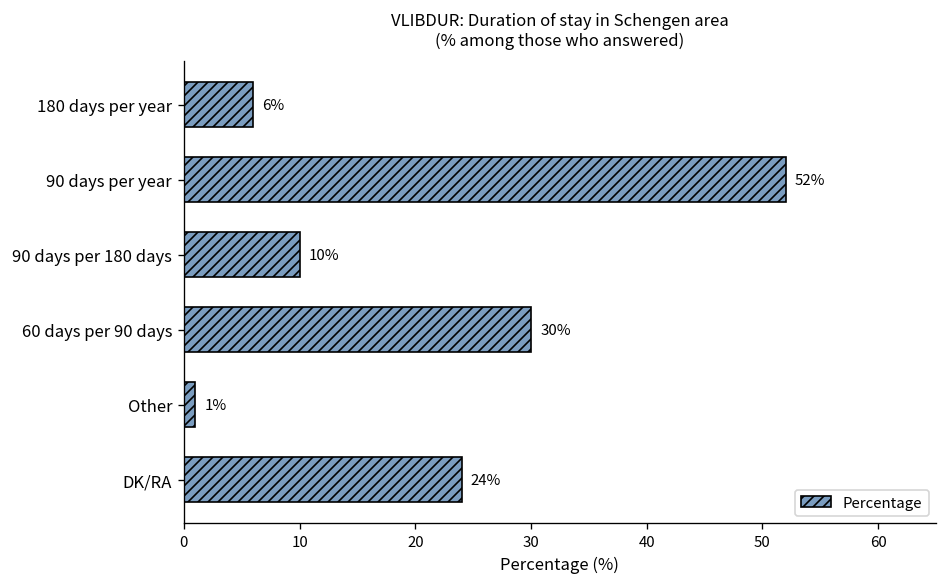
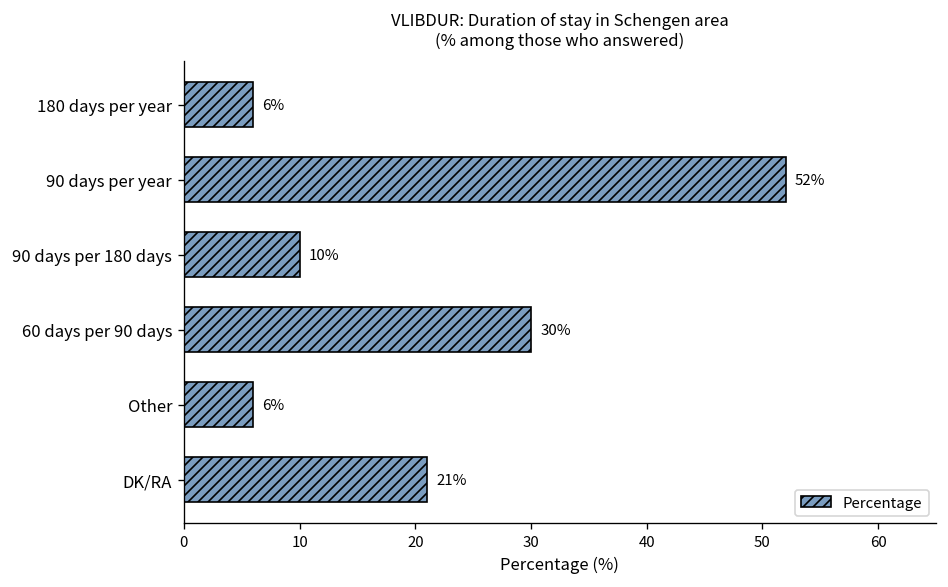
  {
    "180 days per year": "6%",
    "90 days per year": "52%",
    "90 days per 180 days": "10%",
    "60 days per 90 days": "30%",
-   "Other": "1%",
-   "DK/RA": "24%"
+   "Other": "6%",
+   "DK/RA": "21%"
  }
